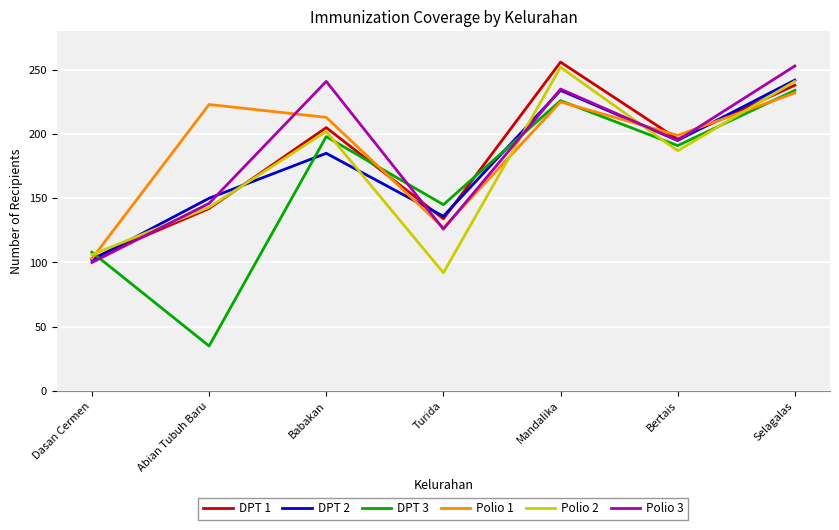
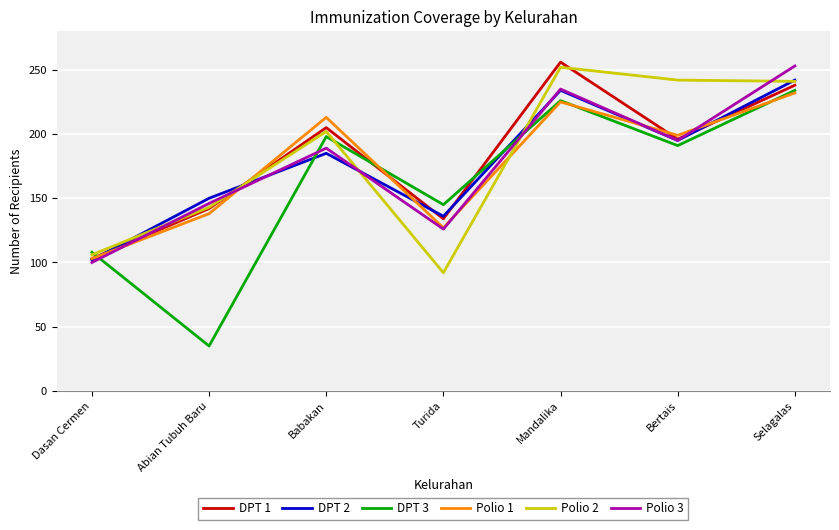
  {
    "DPT 1": {
      "Babakan": 205,
      "Turida": 134,
      "Mandalika": 256,
      "Selagalas": 238
    },
    "DPT 2": {
      "Abian Tubuh Baru": 150,
      "Babakan": 185,
      "Turida": 136
    },
    "DPT 3": {
      "Abian Tubuh Baru": 35,
      "Babakan": 198,
      "Turida": 145,
      "Bertais": 191,
      "Selagalas": 234
    },
    "Polio 1": {
-     "Abian Tubuh Baru": 223,
+     "Abian Tubuh Baru": 138,
      "Babakan": 213,
      "Bertais": 199,
      "Selagalas": 232
    },
    "Polio 2": {
      "Babakan": 202,
      "Turida": 92,
      "Mandalika": 252,
-     "Bertais": 187
+     "Bertais": 242
    },
    "Polio 3": {
      "Abian Tubuh Baru": 146,
-     "Babakan": 241,
+     "Babakan": 189,
      "Selagalas": 253
    }
  }
